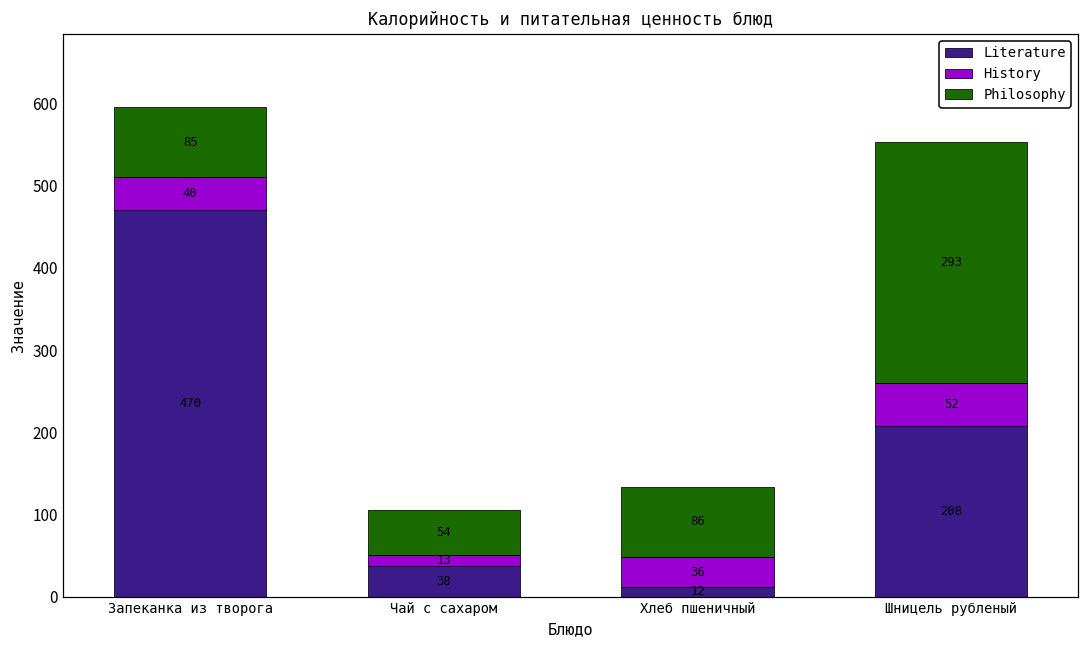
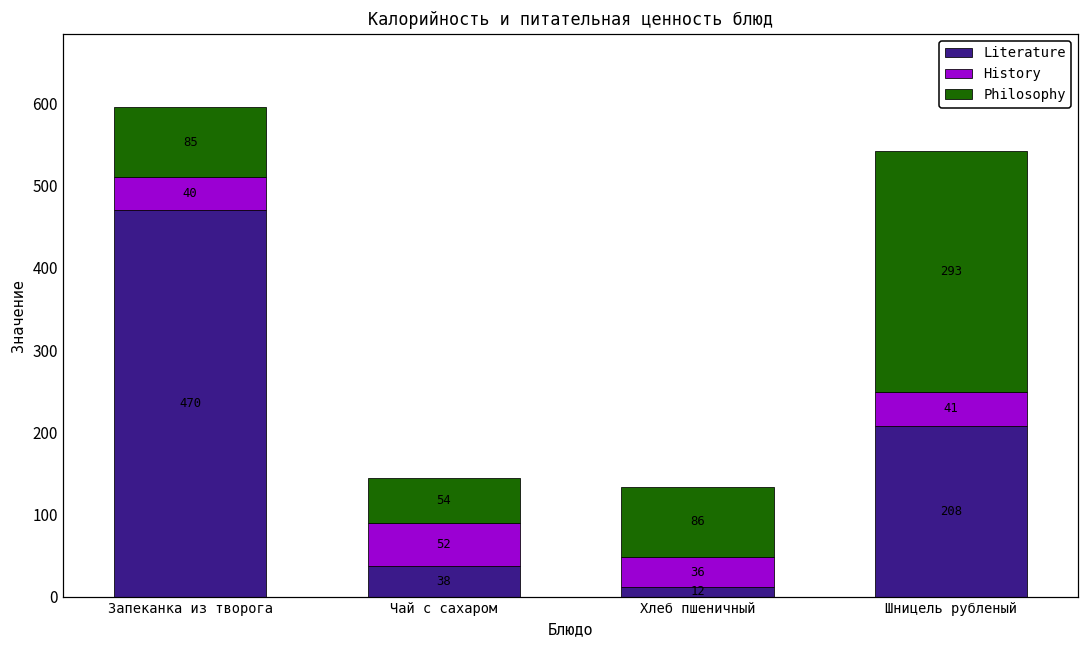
  {
    "Literature": {
      "Запеканка из творога": 470,
      "Чай с сахаром": 38,
      "Хлеб пшеничный": 12,
      "Шницель рубленый": 208
    },
    "History": {
      "Запеканка из творога": 40,
-     "Чай с сахаром": 13,
+     "Чай с сахаром": 52,
      "Хлеб пшеничный": 36,
-     "Шницель рубленый": 52
+     "Шницель рубленый": 41
    },
    "Philosophy": {
      "Запеканка из творога": 85,
      "Чай с сахаром": 54,
      "Хлеб пшеничный": 86,
      "Шницель рубленый": 293
    }
  }
